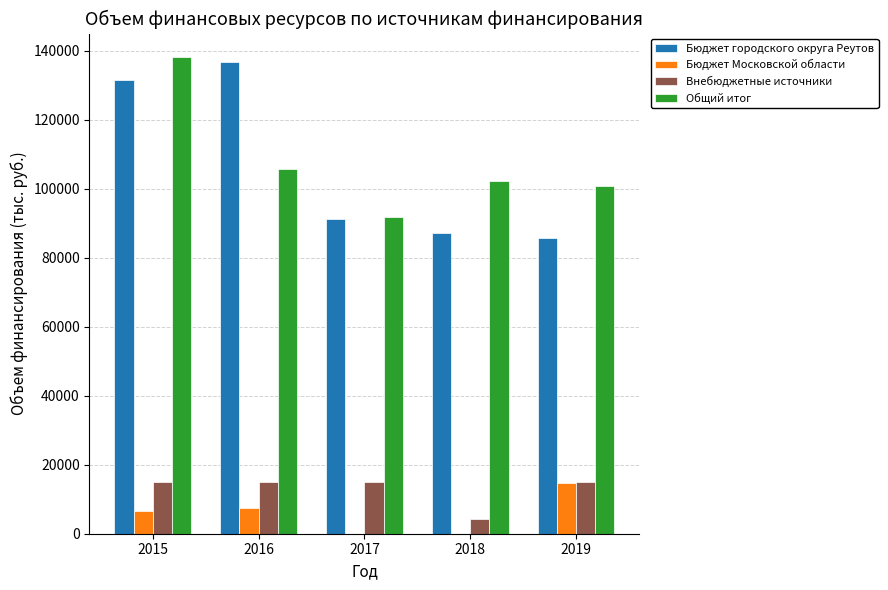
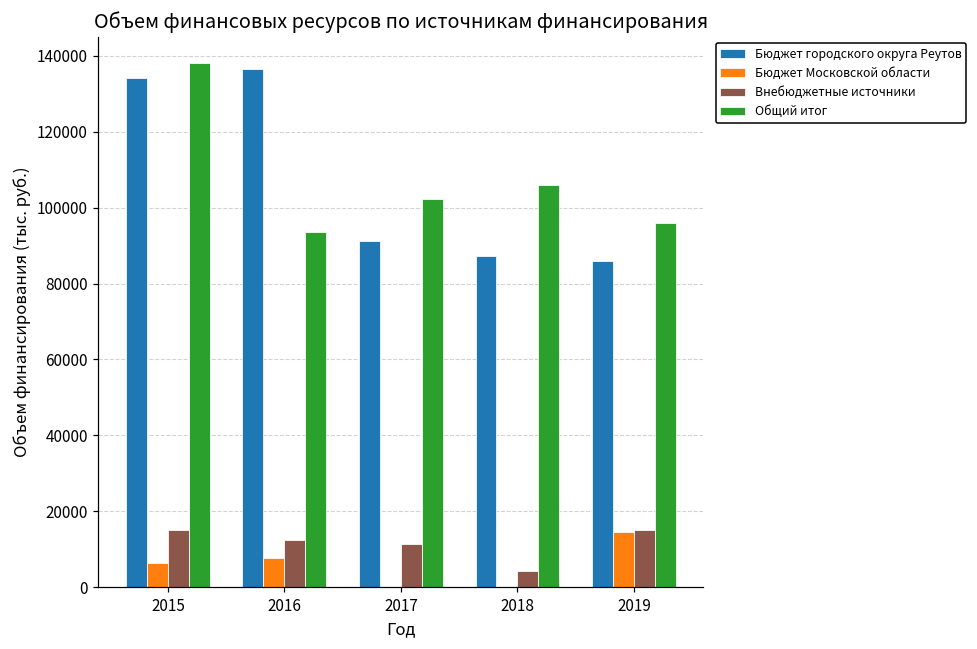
  {
    "Бюджет городского округа Реутов": {
-     "2015": 132000,
+     "2015": 134000,
      "2016": 137000,
      "2017": 91000,
      "2018": 87000,
      "2019": 86000
    },
    "Бюджет Московской области": {
      "2015": 6000,
      "2016": 8000,
      "2017": 0,
      "2018": 0,
      "2019": 15000
    },
    "Внебюджетные источники": {
      "2015": 15000,
-     "2016": 15000,
-     "2017": 15000,
+     "2016": 12000,
+     "2017": 11000,
      "2018": 4000,
      "2019": 15000
    },
    "Общий итог": {
      "2015": 138000,
-     "2016": 106000,
-     "2017": 92000,
-     "2018": 102000,
-     "2019": 101000
+     "2016": 94000,
+     "2017": 102000,
+     "2018": 106000,
+     "2019": 96000
    }
  }
